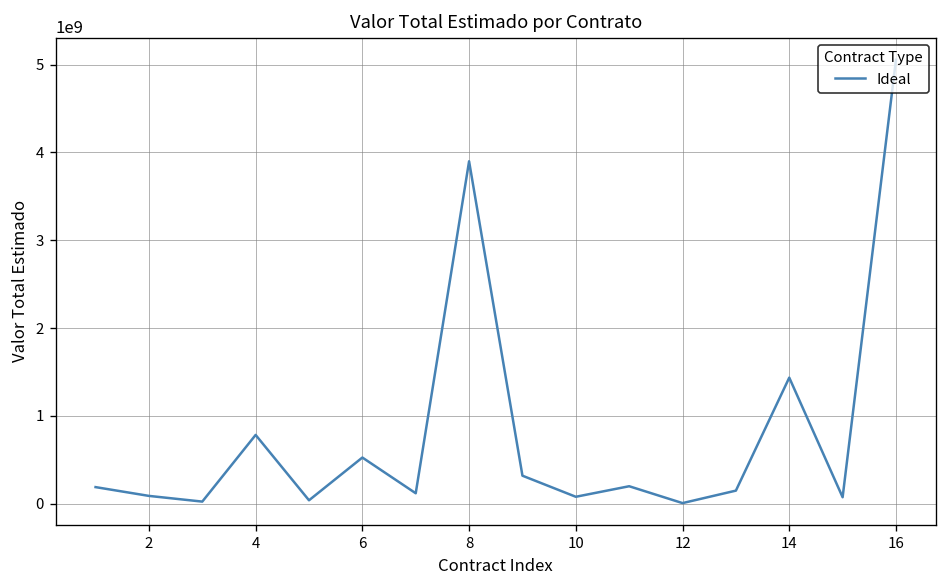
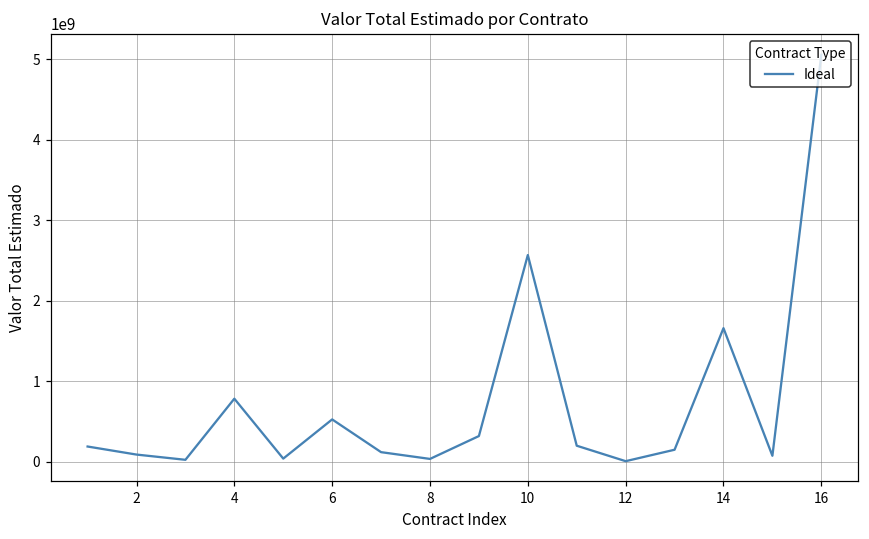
  {
    "2": 100000000,
    "4": 800000000,
    "6": 500000000,
-   "8": 3900000000,
-   "10": 100000000,
+   "8": 0,
+   "10": 2600000000,
    "12": 0,
-   "14": 1400000000
+   "14": 1700000000
  }
